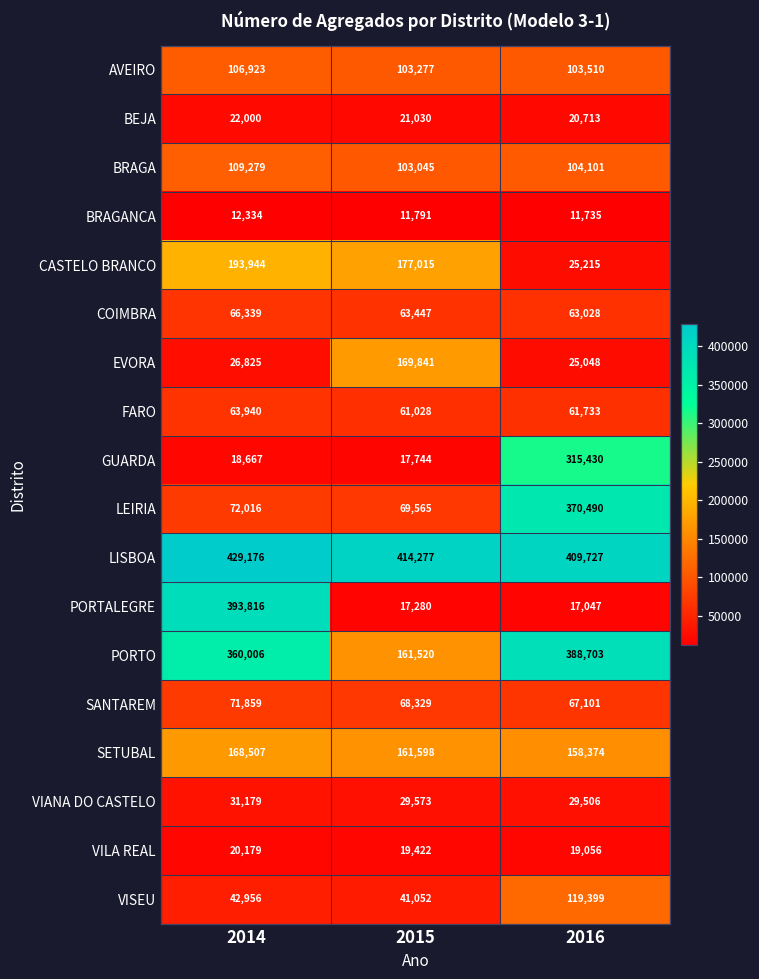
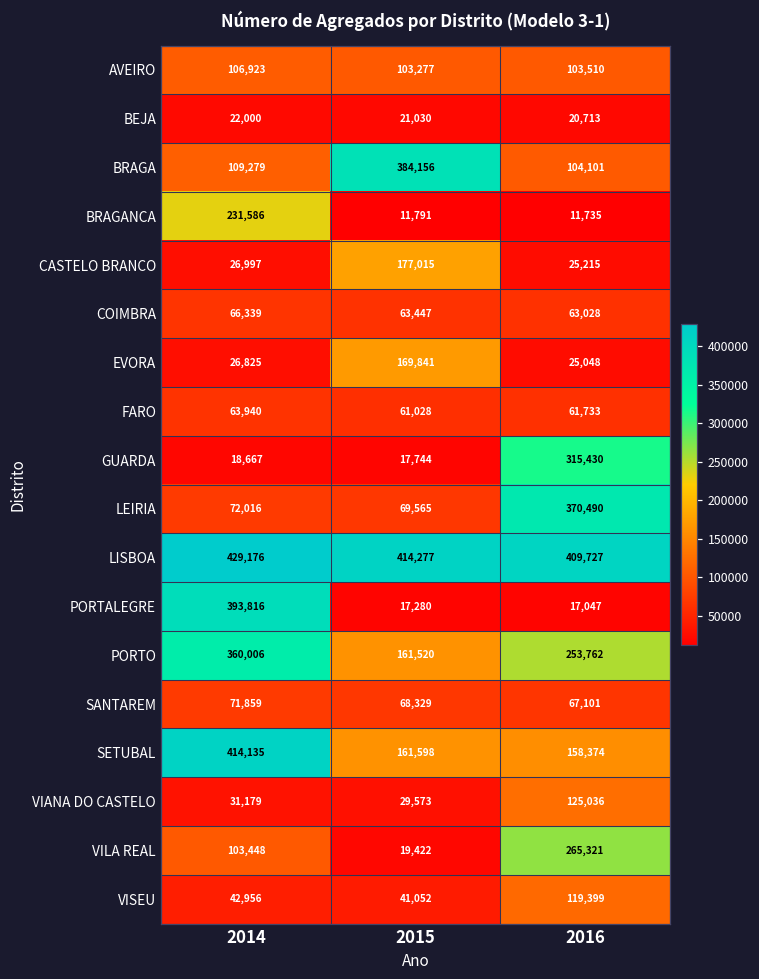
  {
    "AVEIRO": {
      "2014": "106,923",
      "2015": "103,277",
      "2016": "103,510"
    },
    "BEJA": {
      "2014": "22,000",
      "2015": "21,030",
      "2016": "20,713"
    },
    "BRAGA": {
      "2014": "109,279",
-     "2015": "103,045",
+     "2015": "384,156",
      "2016": "104,101"
    },
    "BRAGANCA": {
-     "2014": "12,334",
+     "2014": "231,586",
      "2015": "11,791",
      "2016": "11,735"
    },
    "CASTELO BRANCO": {
-     "2014": "193,944",
+     "2014": "26,997",
      "2015": "177,015",
      "2016": "25,215"
    },
    "COIMBRA": {
      "2014": "66,339",
      "2015": "63,447",
      "2016": "63,028"
    },
    "EVORA": {
      "2014": "26,825",
      "2015": "169,841",
      "2016": "25,048"
    },
    "FARO": {
      "2014": "63,940",
      "2015": "61,028",
      "2016": "61,733"
    },
    "GUARDA": {
      "2014": "18,667",
      "2015": "17,744",
      "2016": "315,430"
    },
    "LEIRIA": {
      "2014": "72,016",
      "2015": "69,565",
      "2016": "370,490"
    },
    "LISBOA": {
      "2014": "429,176",
      "2015": "414,277",
      "2016": "409,727"
    },
    "PORTALEGRE": {
      "2014": "393,816",
      "2015": "17,280",
      "2016": "17,047"
    },
    "PORTO": {
      "2014": "360,006",
      "2015": "161,520",
-     "2016": "388,703"
+     "2016": "253,762"
    },
    "SANTAREM": {
      "2014": "71,859",
      "2015": "68,329",
      "2016": "67,101"
    },
    "SETUBAL": {
-     "2014": "168,507",
+     "2014": "414,135",
      "2015": "161,598",
      "2016": "158,374"
    },
    "VIANA DO CASTELO": {
      "2014": "31,179",
      "2015": "29,573",
-     "2016": "29,506"
+     "2016": "125,036"
    },
    "VILA REAL": {
-     "2014": "20,179",
+     "2014": "103,448",
      "2015": "19,422",
-     "2016": "19,056"
+     "2016": "265,321"
    },
    "VISEU": {
      "2014": "42,956",
      "2015": "41,052",
      "2016": "119,399"
    }
  }
